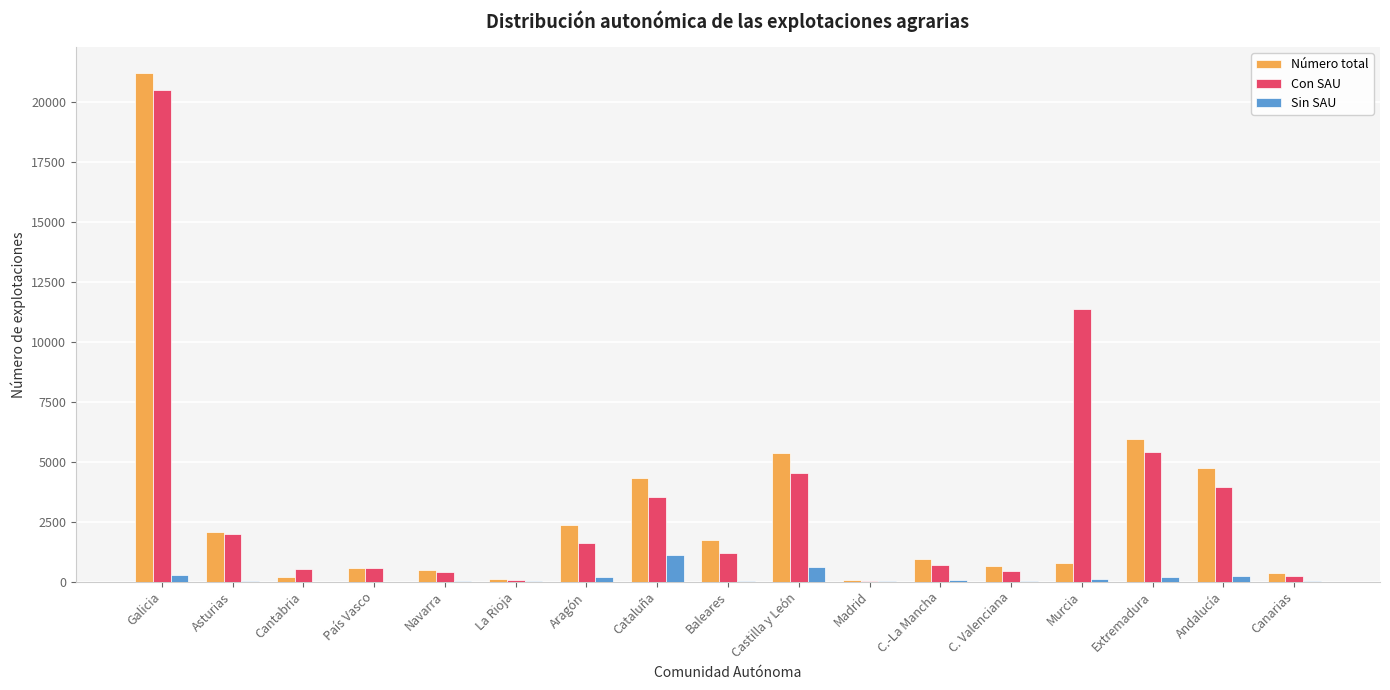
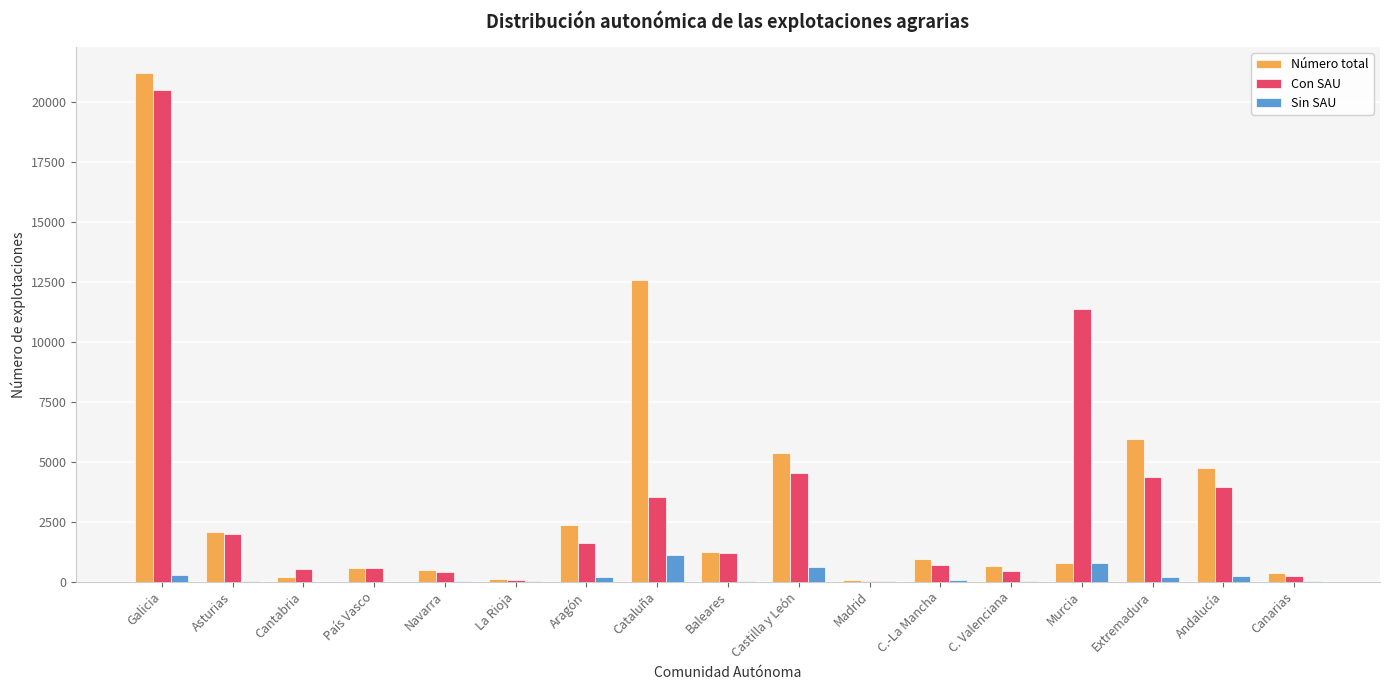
  {
    "Número total": {
      "Galicia": 21200,
      "Asturias": 2100,
      "Cantabria": 200,
      "País Vasco": 600,
      "Navarra": 500,
      "Aragón": 2400,
-     "Cataluña": 4300,
-     "Baleares": 1700,
+     "Cataluña": 12600,
+     "Baleares": 1200,
      "Castilla y León": 5400,
      "C.-La Mancha": 900,
      "C. Valenciana": 700,
      "Murcia": 800,
      "Extremadura": 6000,
      "Andalucía": 4800,
      "Canarias": 400
    },
    "Con SAU": {
      "Galicia": 20500,
      "Asturias": 2000,
      "Cantabria": 500,
      "País Vasco": 600,
      "Navarra": 400,
      "Aragón": 1600,
      "Cataluña": 3500,
      "Baleares": 1200,
      "Castilla y León": 4500,
      "C.-La Mancha": 700,
      "C. Valenciana": 500,
      "Murcia": 11400,
-     "Extremadura": 5400,
+     "Extremadura": 4400,
      "Andalucía": 3900,
      "Canarias": 200
    },
    "Sin SAU": {
      "Galicia": 300,
      "Cantabria": 0,
      "Aragón": 200,
      "Cataluña": 1100,
      "Castilla y León": 600,
-     "Murcia": 100,
+     "Murcia": 800,
      "Extremadura": 200,
      "Andalucía": 200
    }
  }
